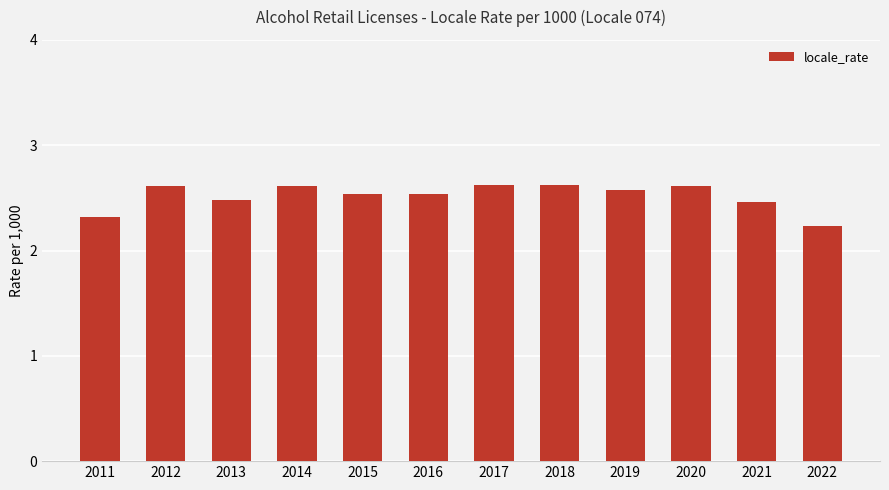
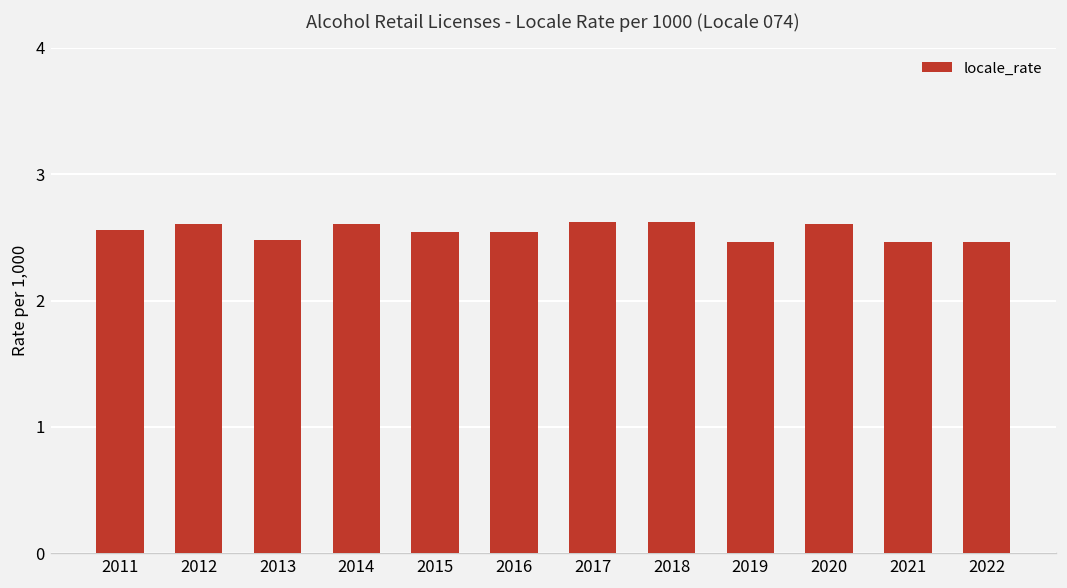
  {
-   "2011": 2.32,
+   "2011": 2.56,
    "2012": 2.61,
    "2013": 2.48,
    "2014": 2.61,
    "2015": 2.54,
    "2016": 2.54,
    "2017": 2.62,
    "2018": 2.62,
-   "2019": 2.57,
+   "2019": 2.46,
    "2020": 2.61,
    "2021": 2.46,
-   "2022": 2.23
+   "2022": 2.46
  }
